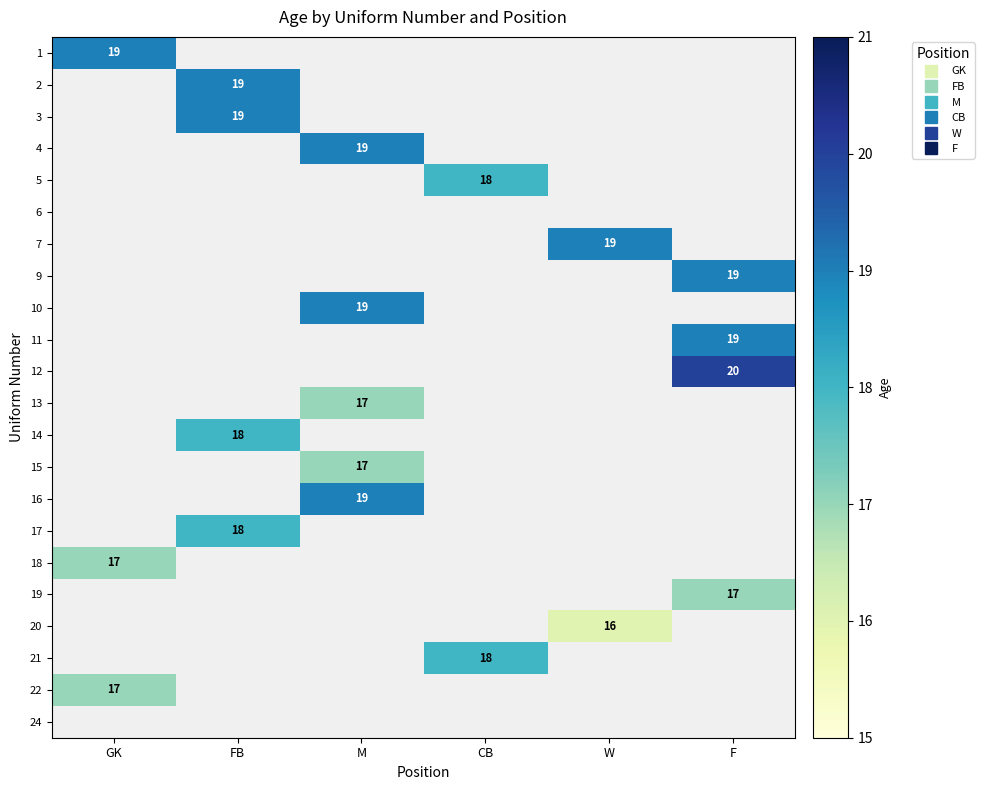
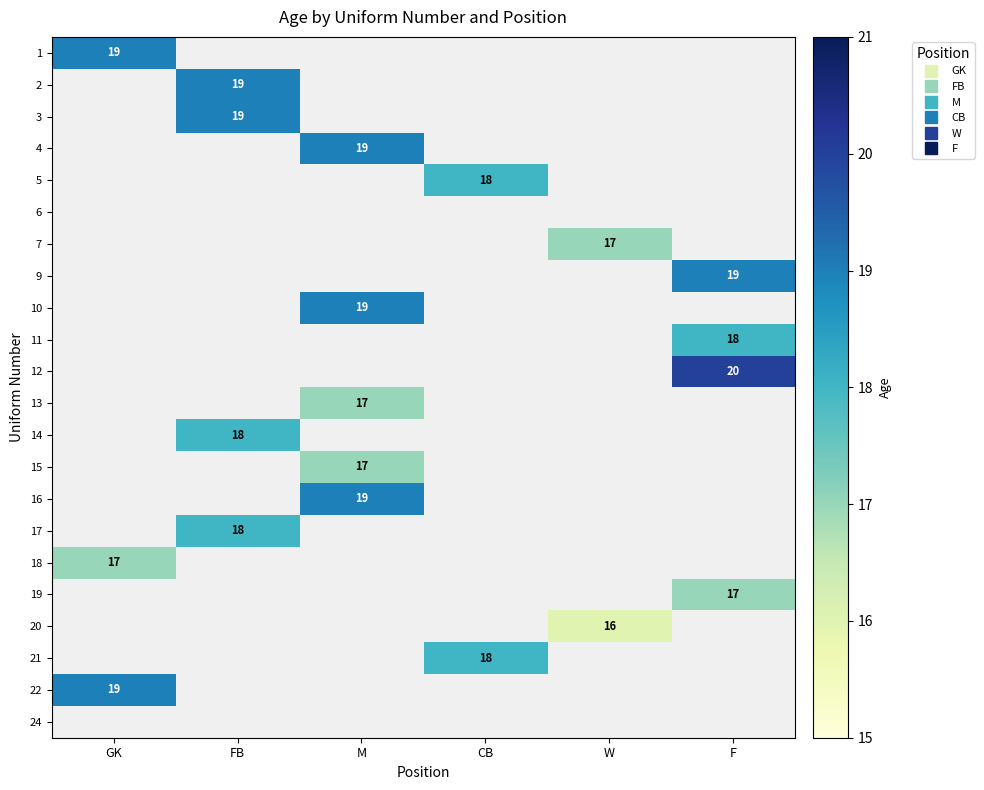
  {
    "1": {
      "GK": 19
    },
    "2": {
      "FB": 19
    },
    "3": {
      "FB": 19
    },
    "4": {
      "M": 19
    },
    "5": {
      "CB": 18
    },
    "7": {
-     "W": 19
+     "W": 17
    },
    "9": {
      "F": 19
    },
    "10": {
      "M": 19
    },
    "11": {
-     "F": 19
+     "F": 18
    },
    "12": {
      "F": 20
    },
    "13": {
      "M": 17
    },
    "14": {
      "FB": 18
    },
    "15": {
      "M": 17
    },
    "16": {
      "M": 19
    },
    "17": {
      "FB": 18
    },
    "18": {
      "GK": 17
    },
    "19": {
      "F": 17
    },
    "20": {
      "W": 16
    },
    "21": {
      "CB": 18
    },
    "22": {
-     "GK": 17
+     "GK": 19
    }
  }
